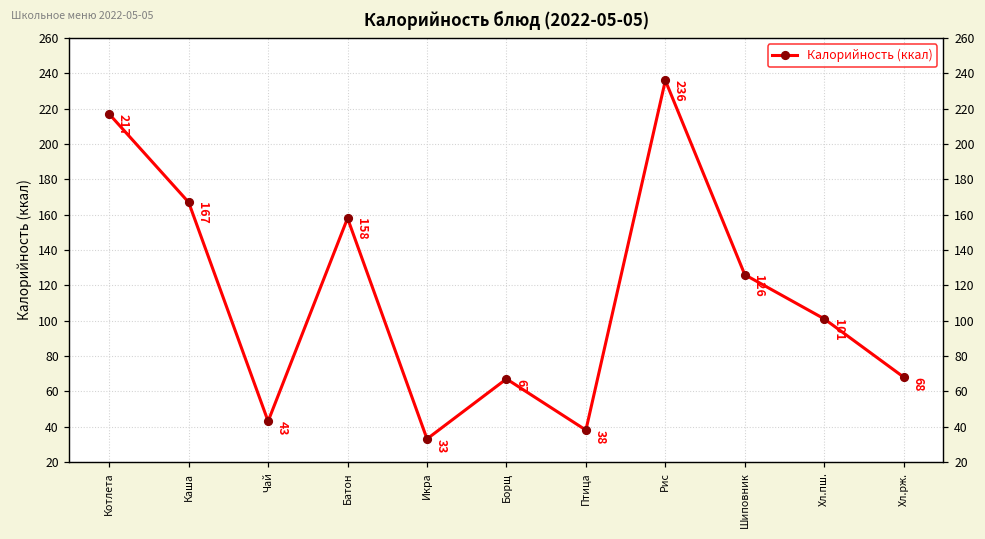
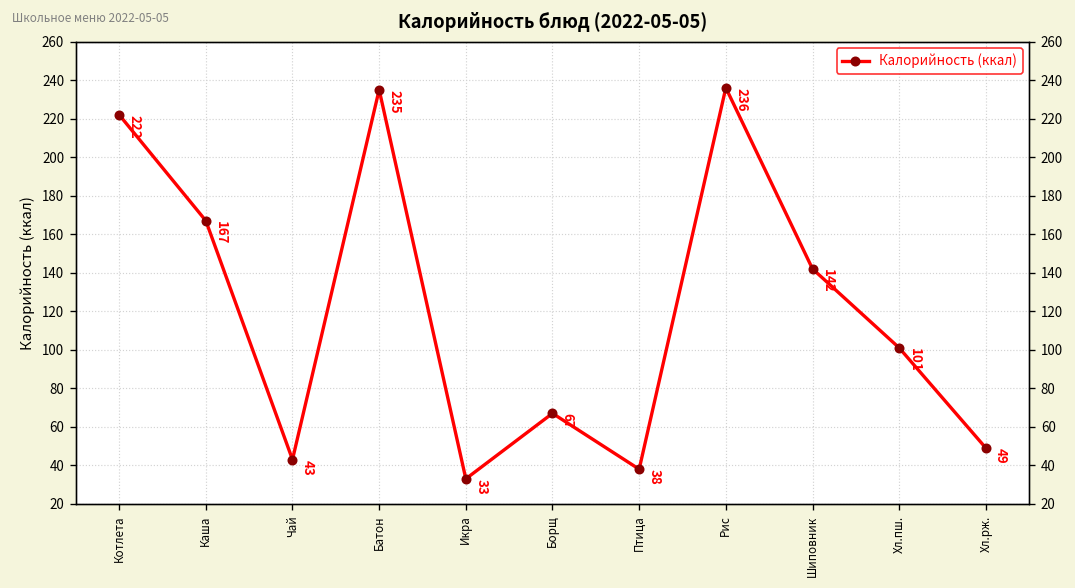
  {
-   "Котлета": 217,
+   "Котлета": 222,
    "Каша": 167,
    "Чай": 43,
-   "Батон": 158,
+   "Батон": 235,
    "Икра": 33,
    "Борщ": 67,
    "Птица": 38,
    "Рис": 236,
-   "Шиповник": 126,
+   "Шиповник": 142,
    "Хл.пш.": 101,
-   "Хл.рж.": 68
+   "Хл.рж.": 49
  }
